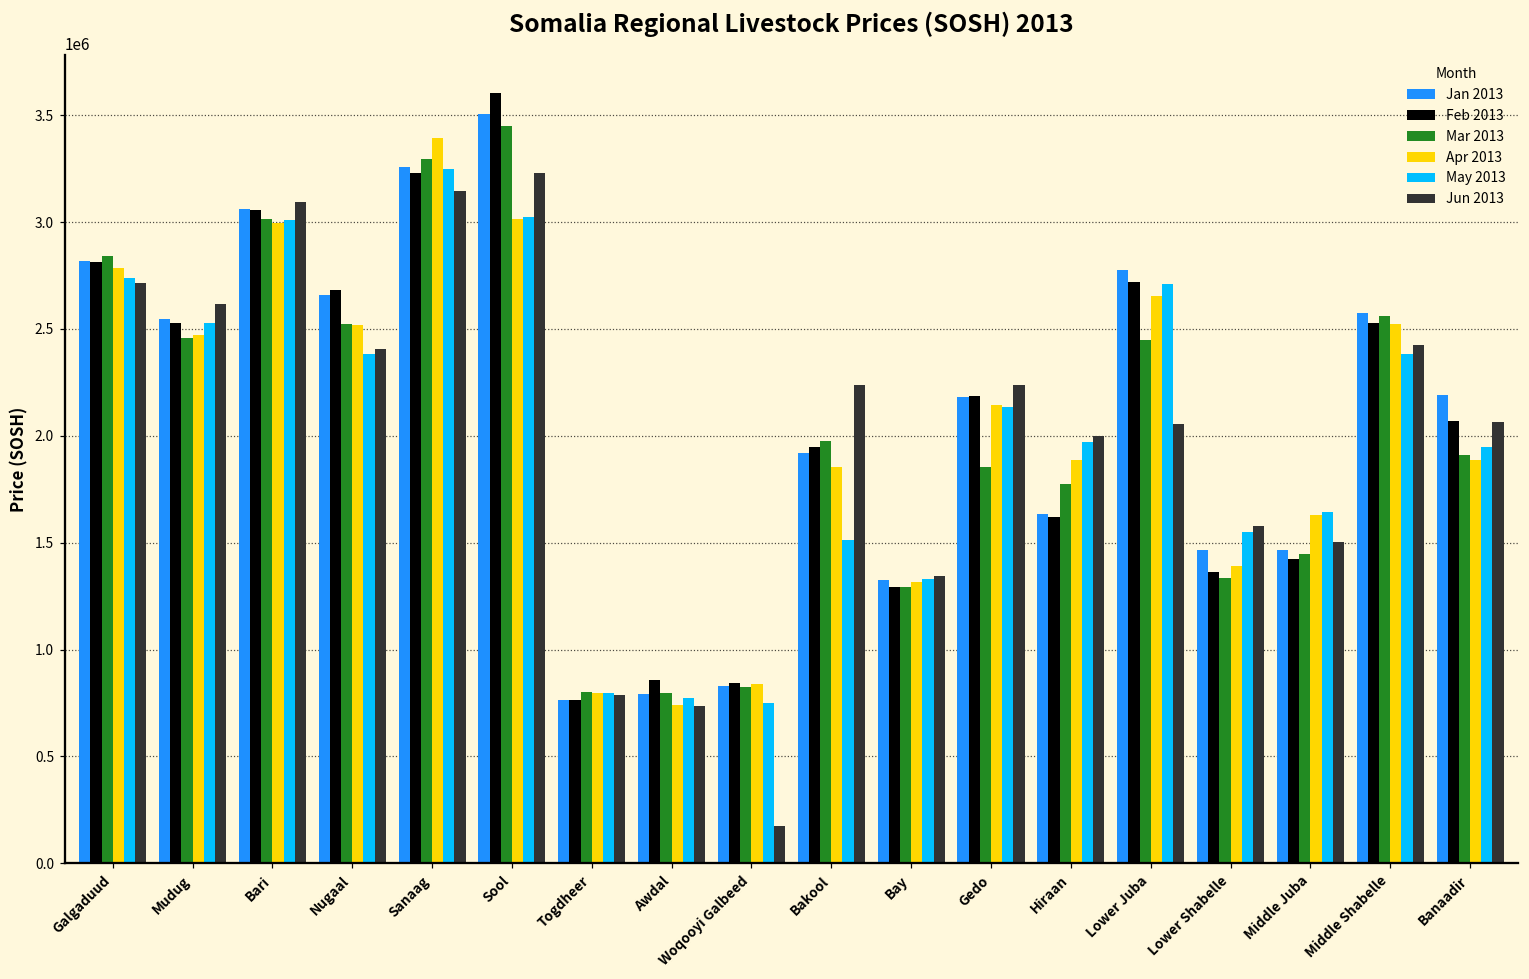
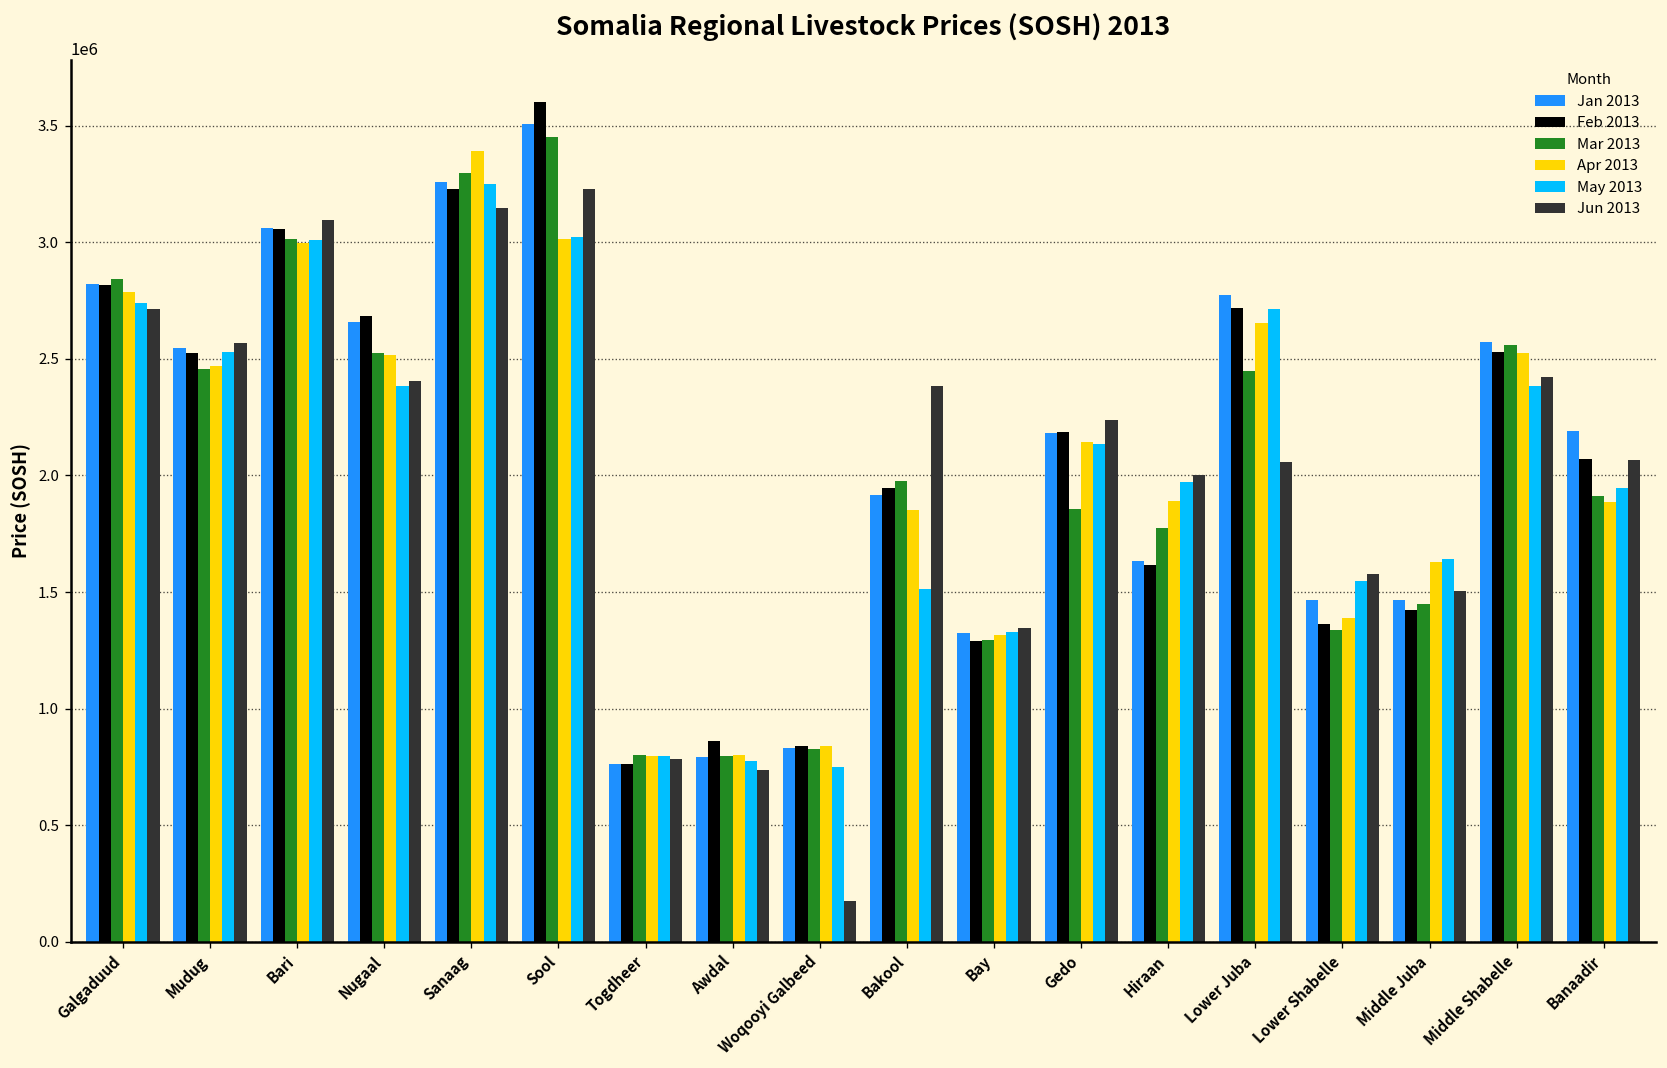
  {
    "Feb 2013": {
      "Galgaduud": 2810000,
      "Mudug": 2530000,
      "Bari": 3060000,
      "Nugaal": 2680000,
      "Sanaag": 3230000,
      "Sool": 3600000,
      "Togdheer": 760000,
      "Awdal": 860000,
      "Woqooyi Galbeed": 840000,
      "Bakool": 1950000,
      "Bay": 1290000,
      "Gedo": 2180000,
      "Hiraan": 1620000,
      "Lower Juba": 2720000,
      "Lower Shabelle": 1360000,
      "Middle Juba": 1420000,
      "Middle Shabelle": 2530000,
      "Banaadir": 2070000
    },
    "Mar 2013": {
      "Galgaduud": 2840000,
      "Mudug": 2460000,
      "Bari": 3010000,
      "Nugaal": 2520000,
      "Sanaag": 3300000,
      "Sool": 3450000,
      "Togdheer": 800000,
      "Awdal": 800000,
      "Woqooyi Galbeed": 830000,
      "Bakool": 1980000,
      "Bay": 1290000,
      "Gedo": 1860000,
      "Hiraan": 1770000,
      "Lower Juba": 2450000,
      "Lower Shabelle": 1340000,
      "Middle Juba": 1450000,
      "Middle Shabelle": 2560000,
      "Banaadir": 1910000
    },
    "Apr 2013": {
      "Galgaduud": 2780000,
      "Mudug": 2470000,
      "Bari": 2990000,
      "Nugaal": 2520000,
      "Sanaag": 3390000,
      "Sool": 3010000,
      "Togdheer": 800000,
-     "Awdal": 740000,
+     "Awdal": 800000,
      "Woqooyi Galbeed": 840000,
      "Bakool": 1850000,
      "Bay": 1320000,
      "Gedo": 2140000,
      "Hiraan": 1890000,
      "Lower Juba": 2650000,
      "Lower Shabelle": 1390000,
      "Middle Juba": 1630000,
      "Middle Shabelle": 2520000,
      "Banaadir": 1890000
    },
    "Jun 2013": {
      "Galgaduud": 2710000,
-     "Mudug": 2610000,
+     "Mudug": 2570000,
      "Bari": 3100000,
      "Nugaal": 2410000,
      "Sanaag": 3150000,
      "Sool": 3230000,
      "Togdheer": 790000,
      "Awdal": 740000,
      "Woqooyi Galbeed": 180000,
-     "Bakool": 2240000,
+     "Bakool": 2390000,
      "Bay": 1350000,
      "Gedo": 2240000,
      "Hiraan": 2000000,
      "Lower Juba": 2060000,
      "Lower Shabelle": 1580000,
      "Middle Juba": 1510000,
      "Middle Shabelle": 2420000,
      "Banaadir": 2060000
    }
  }
